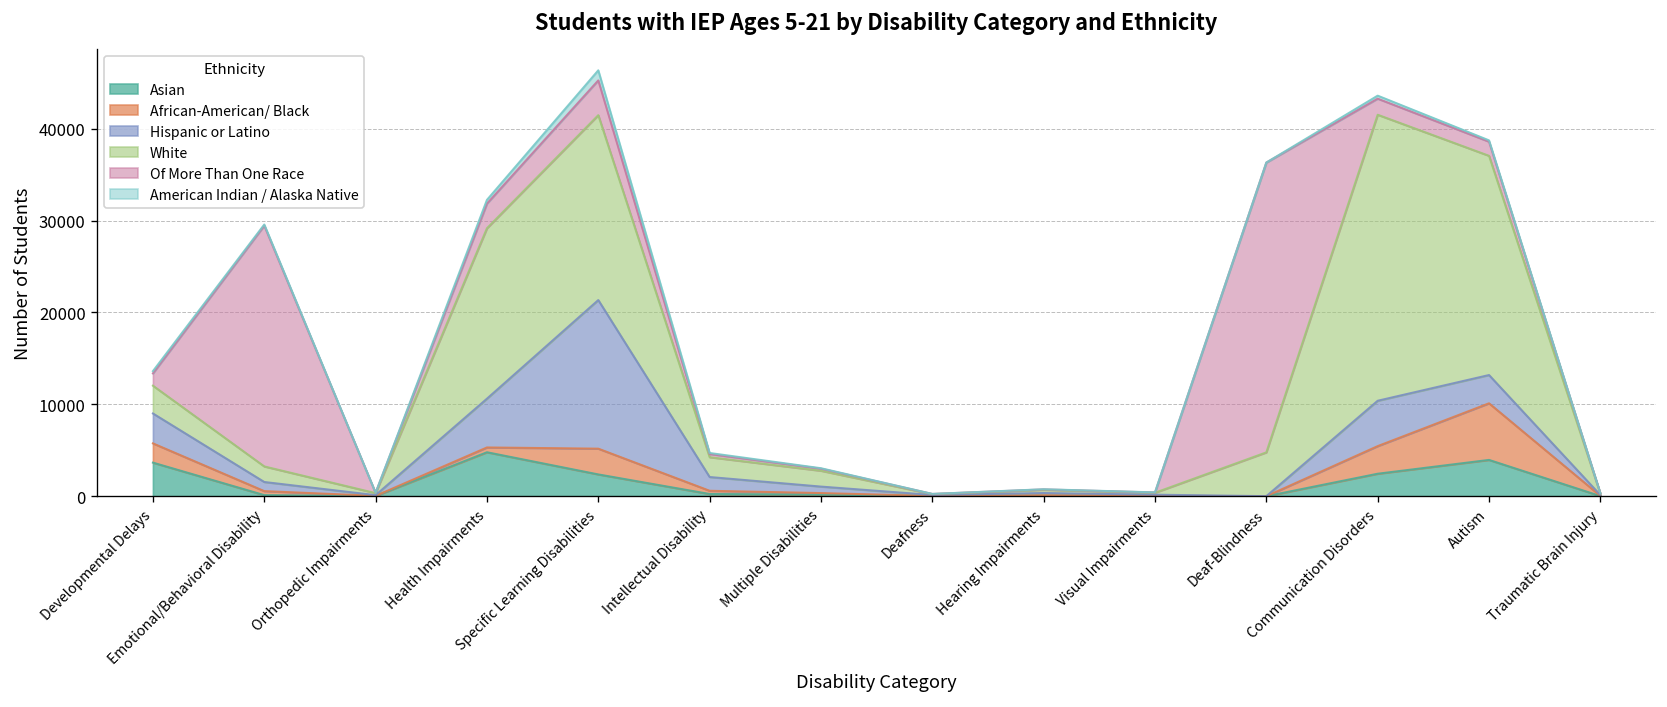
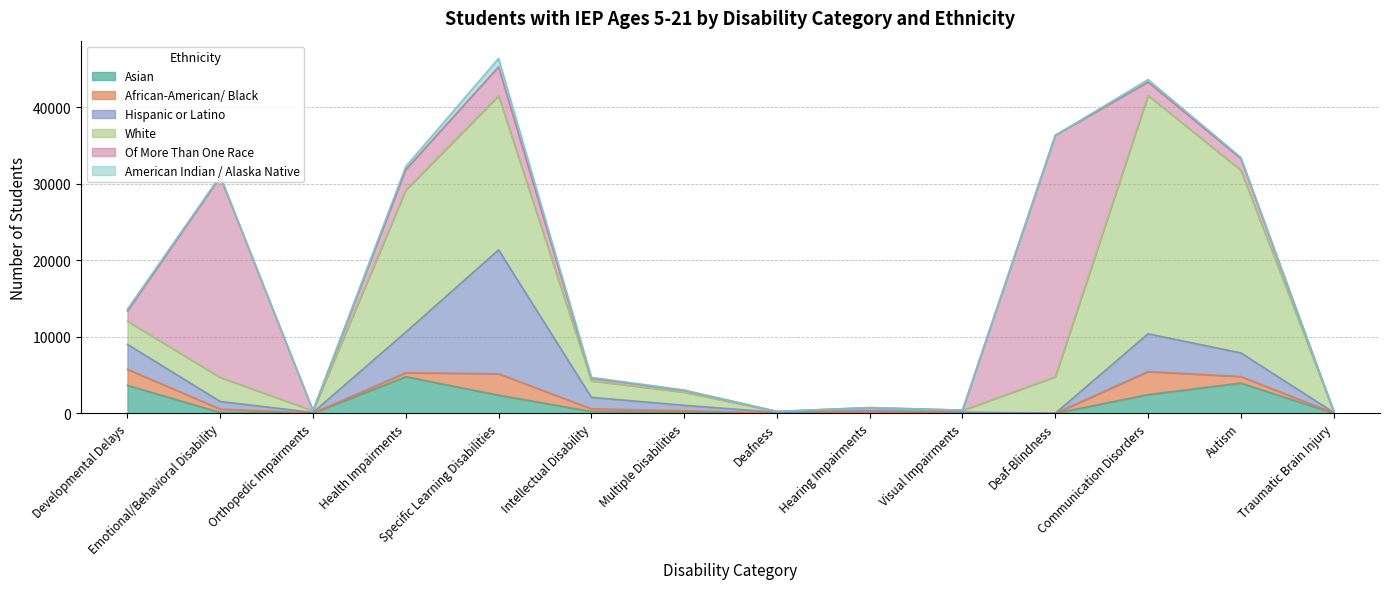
  {
    "Asian": {
      "Developmental Delays": 4000,
      "Emotional/Behavioral Disability": 0,
      "Health Impairments": 5000,
      "Specific Learning Disabilities": 2000,
      "Intellectual Disability": 0,
      "Communication Disorders": 2000,
      "Autism": 4000
    },
    "African-American/ Black": {
      "Developmental Delays": 2000,
      "Emotional/Behavioral Disability": 0,
      "Health Impairments": 1000,
      "Specific Learning Disabilities": 3000,
      "Intellectual Disability": 0,
      "Communication Disorders": 3000,
-     "Autism": 6000
+     "Autism": 1000
    },
    "White": {
      "Developmental Delays": 3000,
-     "Emotional/Behavioral Disability": 2000,
+     "Emotional/Behavioral Disability": 3000,
      "Health Impairments": 19000,
      "Specific Learning Disabilities": 20000,
      "Intellectual Disability": 2000,
      "Deaf-Blindness": 5000,
      "Communication Disorders": 31000,
      "Autism": 24000
    },
    "Of More Than One Race": {
      "Health Impairments": 3000,
      "Specific Learning Disabilities": 4000
    }
  }
